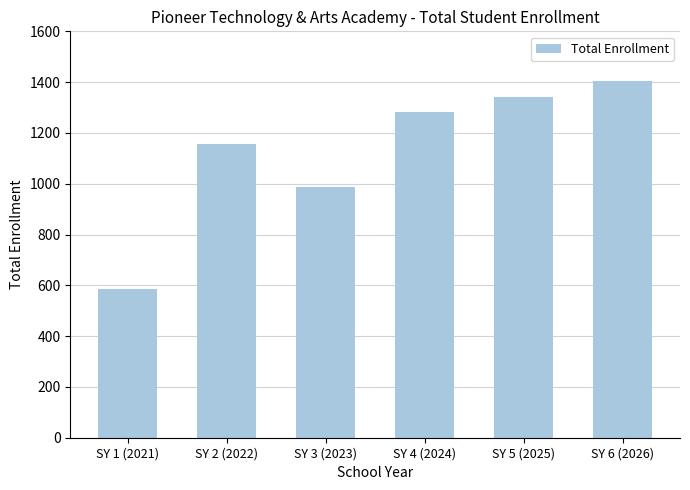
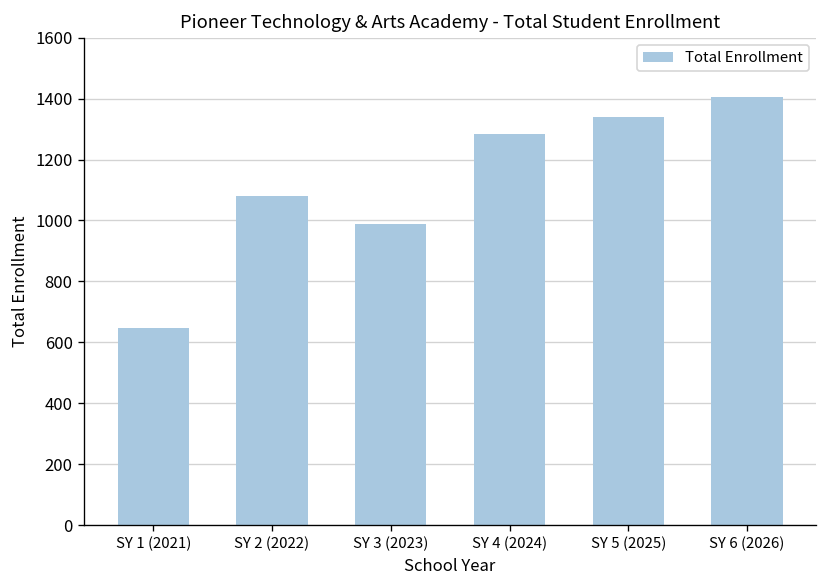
  {
-   "SY 1 (2021)": 590,
-   "SY 2 (2022)": 1160,
+   "SY 1 (2021)": 650,
+   "SY 2 (2022)": 1080,
    "SY 3 (2023)": 990,
    "SY 4 (2024)": 1280,
    "SY 5 (2025)": 1340,
    "SY 6 (2026)": 1400
  }
